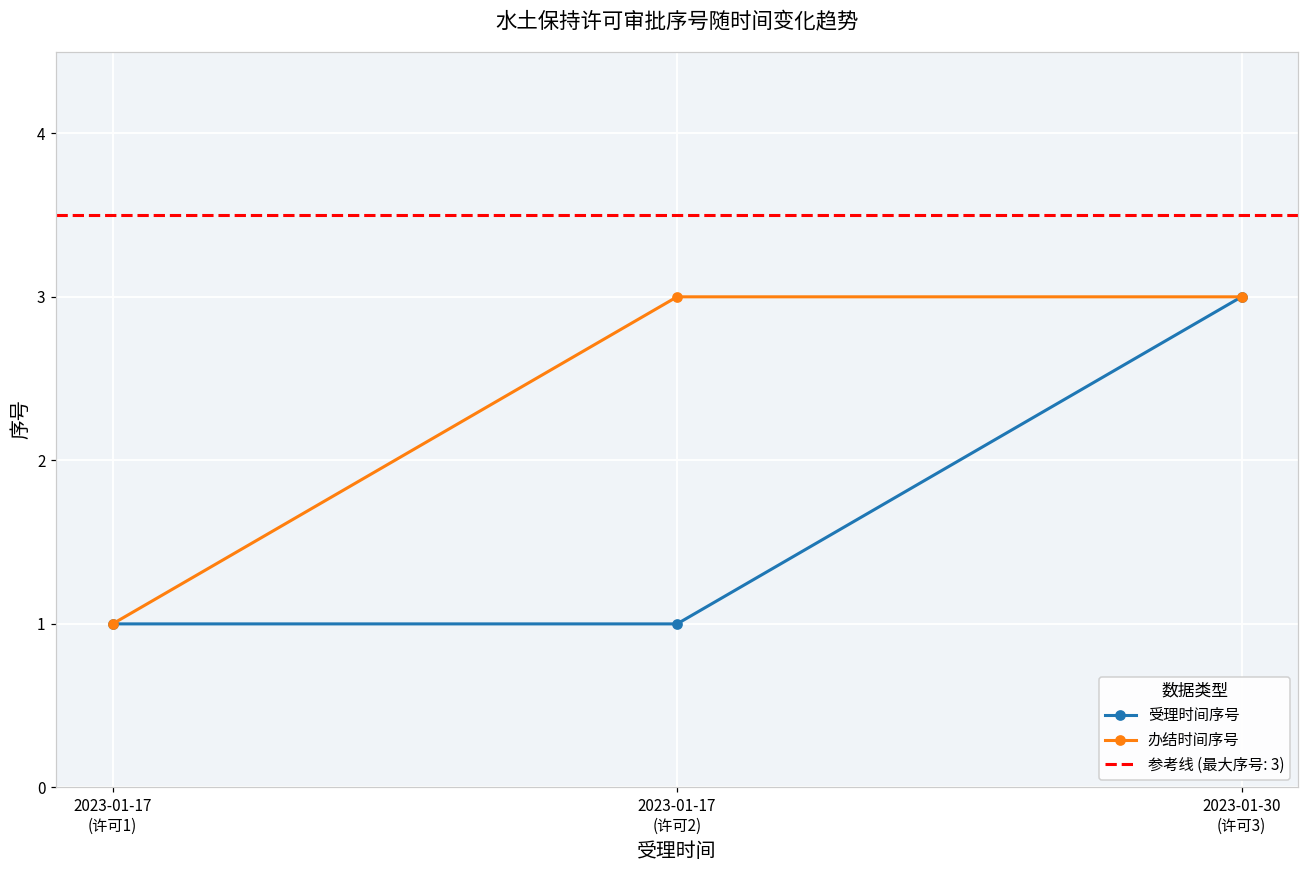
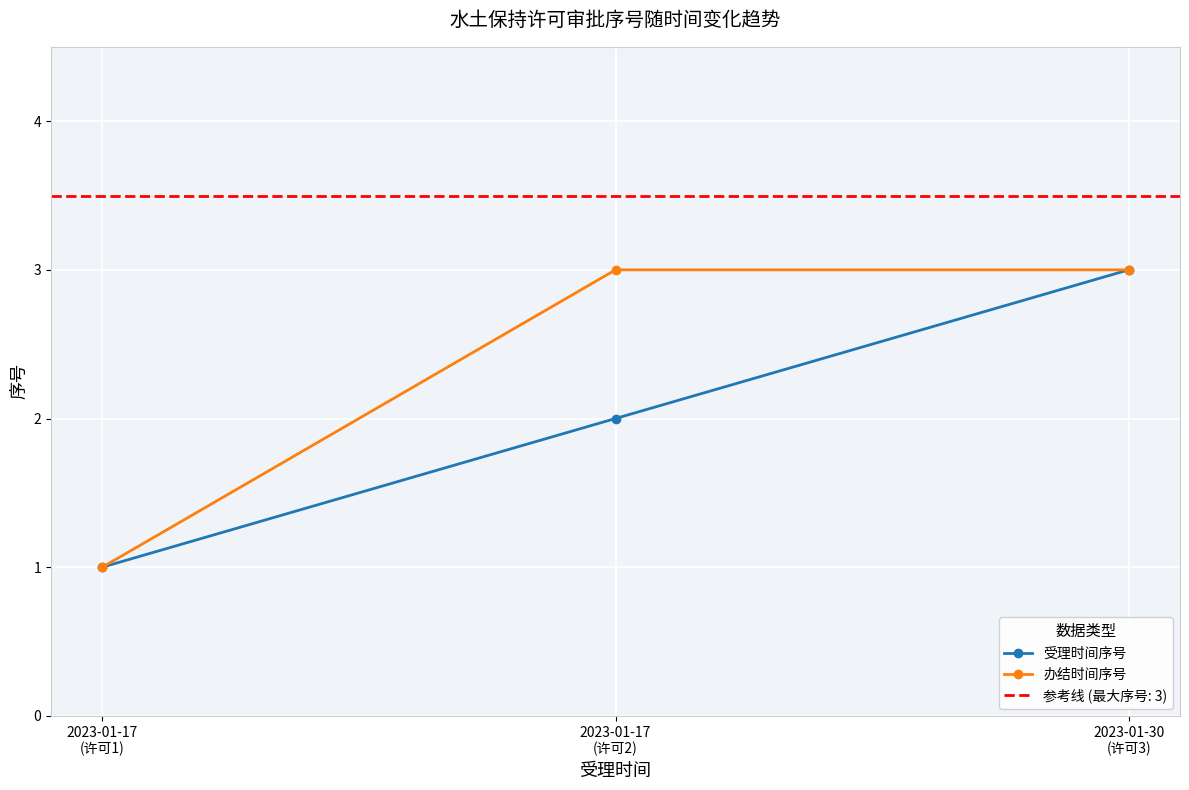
  {
    "受理时间序号": {
-     "2023-01-17 (许可2)": 1
+     "2023-01-17 (许可2)": 2
    },
    "办结时间序号": {
      "2023-01-17 (许可2)": 3
    }
  }
